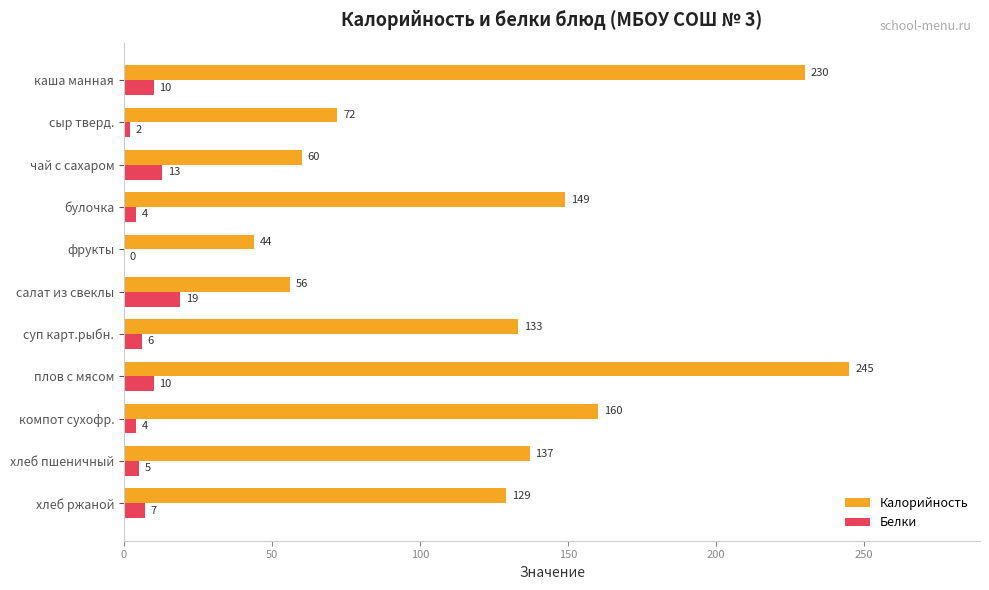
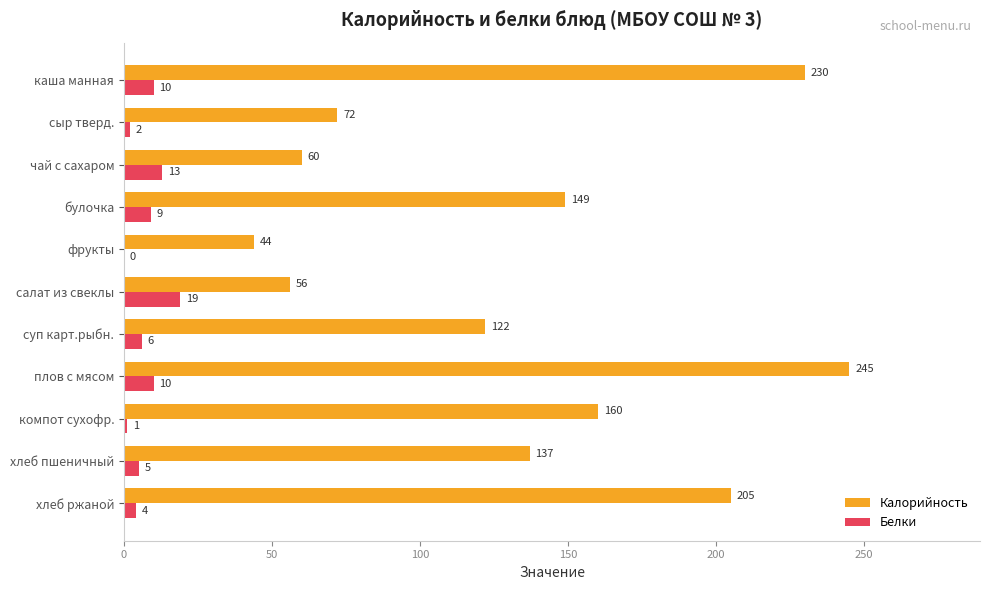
  {
    "Калорийность": {
      "каша манная": 230,
      "сыр тверд.": 72,
      "чай с сахаром": 60,
      "булочка": 149,
      "фрукты": 44,
      "салат из свеклы": 56,
-     "суп карт.рыбн.": 133,
+     "суп карт.рыбн.": 122,
      "плов с мясом": 245,
      "компот сухофр.": 160,
      "хлеб пшеничный": 137,
-     "хлеб ржаной": 129
+     "хлеб ржаной": 205
    },
    "Белки": {
      "каша манная": 10,
      "сыр тверд.": 2,
      "чай с сахаром": 13,
-     "булочка": 4,
+     "булочка": 9,
      "фрукты": 0,
      "салат из свеклы": 19,
      "суп карт.рыбн.": 6,
      "плов с мясом": 10,
-     "компот сухофр.": 4,
+     "компот сухофр.": 1,
      "хлеб пшеничный": 5,
-     "хлеб ржаной": 7
+     "хлеб ржаной": 4
    }
  }
